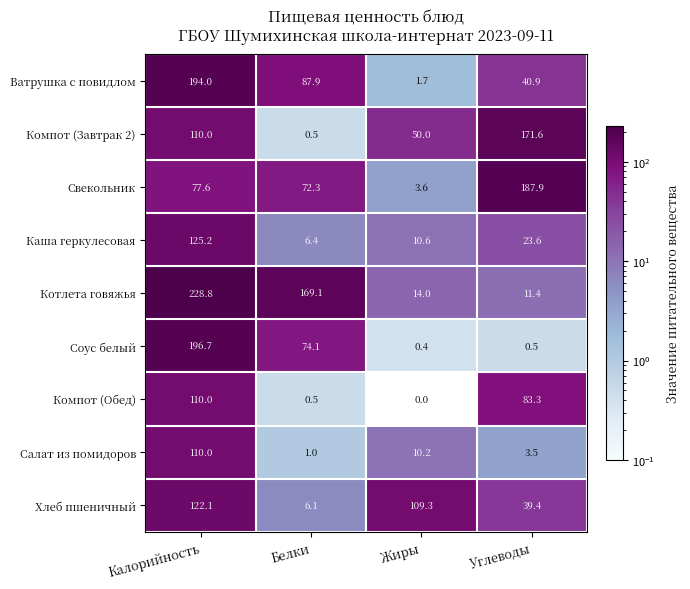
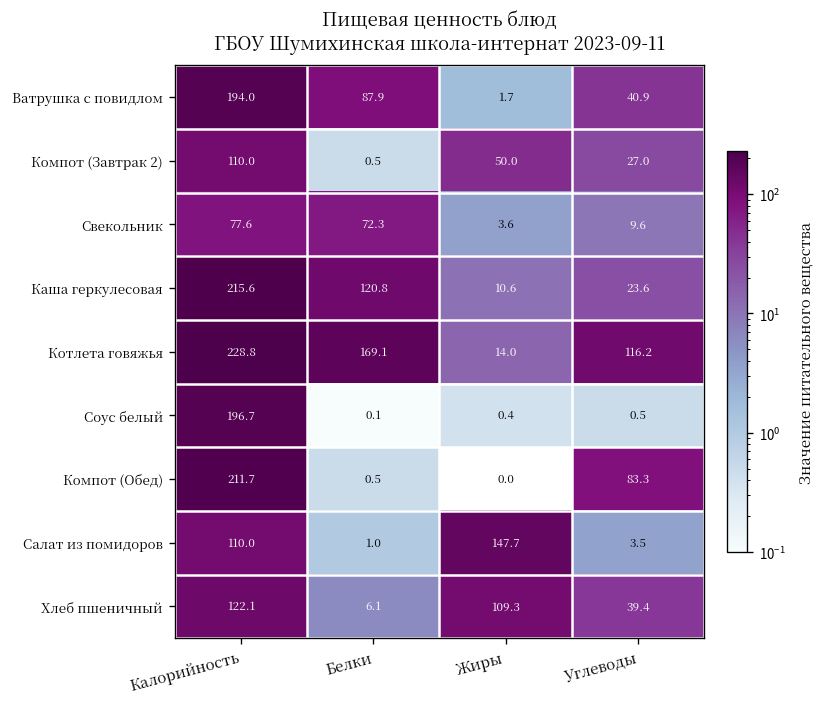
  {
    "Ватрушка с повидлом": {
      "Калорийность": 194.0,
      "Белки": 87.9,
      "Жиры": 1.7,
      "Углеводы": 40.9
    },
    "Компот (Завтрак 2)": {
      "Калорийность": 110.0,
      "Белки": 0.5,
      "Жиры": 50.0,
-     "Углеводы": 171.6
+     "Углеводы": 27.0
    },
    "Свекольник": {
      "Калорийность": 77.6,
      "Белки": 72.3,
      "Жиры": 3.6,
-     "Углеводы": 187.9
+     "Углеводы": 9.6
    },
    "Каша геркулесовая": {
-     "Калорийность": 125.2,
-     "Белки": 6.4,
+     "Калорийность": 215.6,
+     "Белки": 120.8,
      "Жиры": 10.6,
      "Углеводы": 23.6
    },
    "Котлета говяжья": {
      "Калорийность": 228.8,
      "Белки": 169.1,
      "Жиры": 14.0,
-     "Углеводы": 11.4
+     "Углеводы": 116.2
    },
    "Соус белый": {
      "Калорийность": 196.7,
-     "Белки": 74.1,
+     "Белки": 0.1,
      "Жиры": 0.4,
      "Углеводы": 0.5
    },
    "Компот (Обед)": {
-     "Калорийность": 110.0,
+     "Калорийность": 211.7,
      "Белки": 0.5,
      "Жиры": 0.0,
      "Углеводы": 83.3
    },
    "Салат из помидоров": {
      "Калорийность": 110.0,
      "Белки": 1.0,
-     "Жиры": 10.2,
+     "Жиры": 147.7,
      "Углеводы": 3.5
    },
    "Хлеб пшеничный": {
      "Калорийность": 122.1,
      "Белки": 6.1,
      "Жиры": 109.3,
      "Углеводы": 39.4
    }
  }
